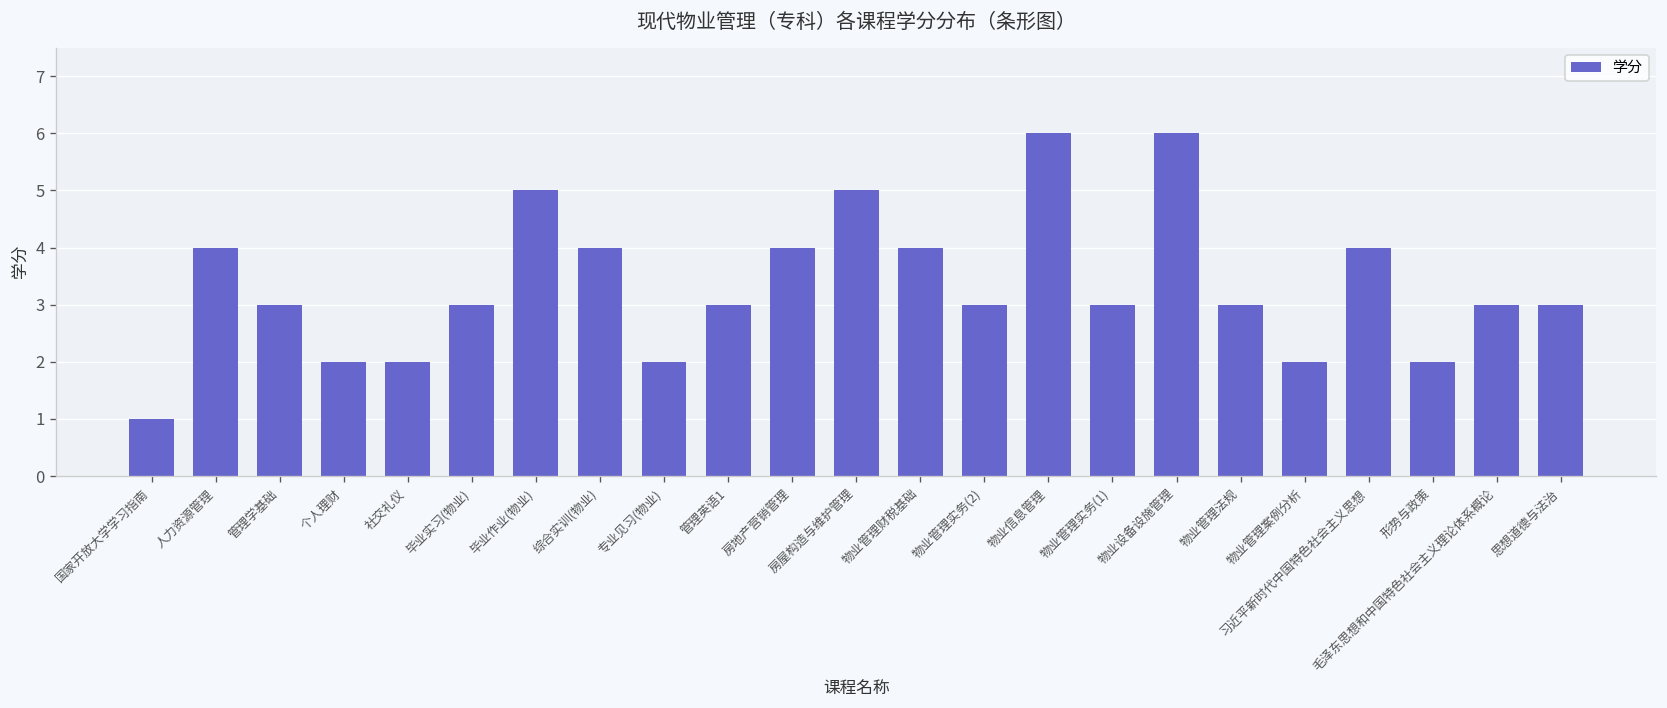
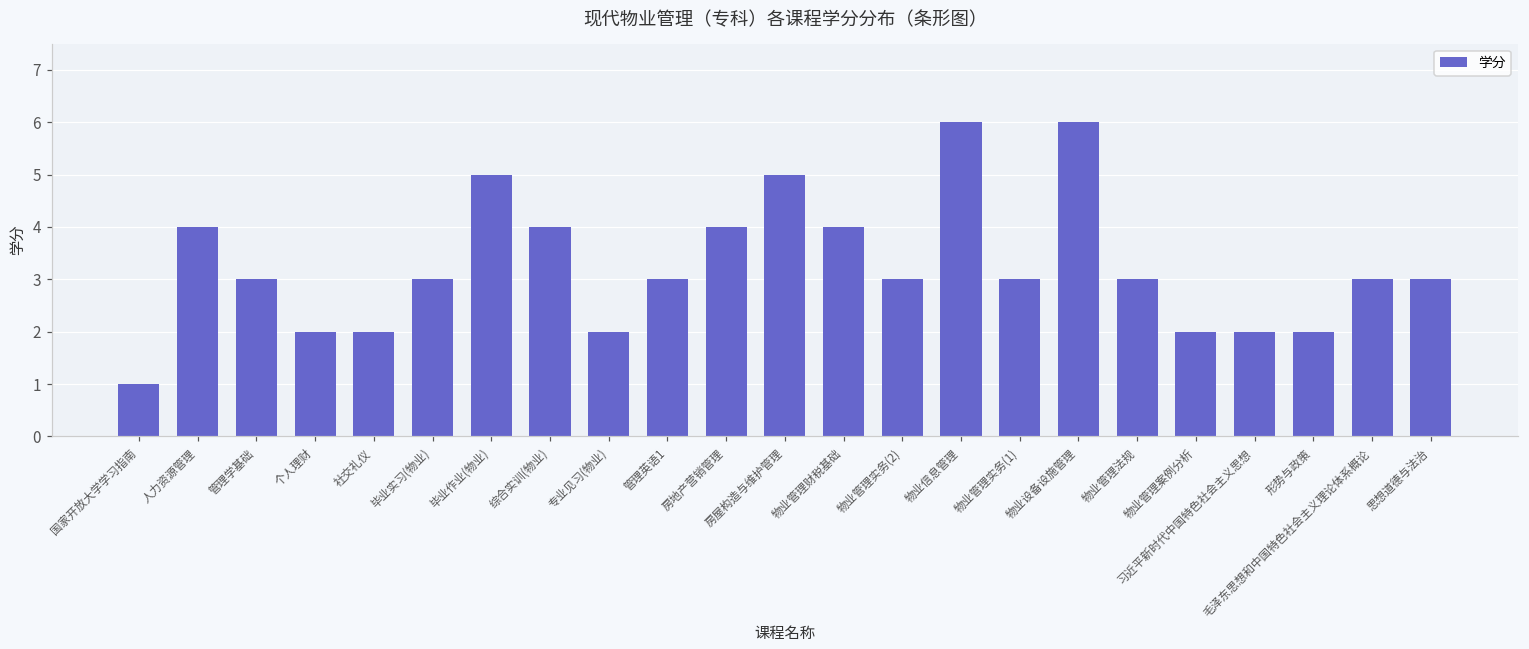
  {
    "国家开放大学学习指南": 1,
    "人力资源管理": 4,
    "管理学基础": 3,
    "个人理财": 2,
    "社交礼仪": 2,
    "毕业实习(物业)": 3,
    "毕业作业(物业)": 5,
    "综合实训(物业)": 4,
    "专业见习(物业)": 2,
    "管理英语1": 3,
    "房地产营销管理": 4,
    "房屋构造与维护管理": 5,
    "物业管理财税基础": 4,
    "物业管理实务(2)": 3,
    "物业信息管理": 6,
    "物业管理实务(1)": 3,
    "物业设备设施管理": 6,
    "物业管理法规": 3,
    "物业管理案例分析": 2,
-   "习近平新时代中国特色社会主义思想": 4,
+   "习近平新时代中国特色社会主义思想": 2,
    "形势与政策": 2,
    "毛泽东思想和中国特色社会主义理论体系概论": 3,
    "思想道德与法治": 3
  }
